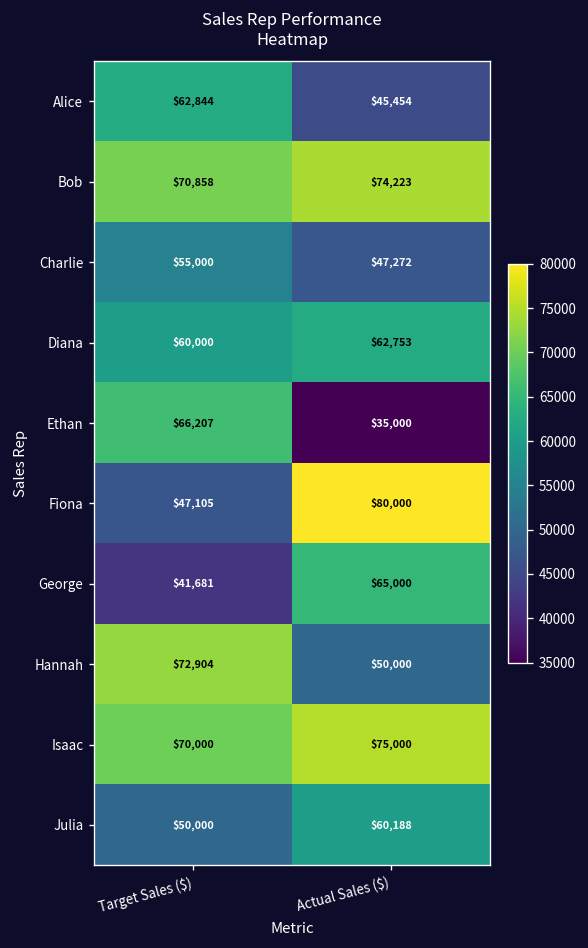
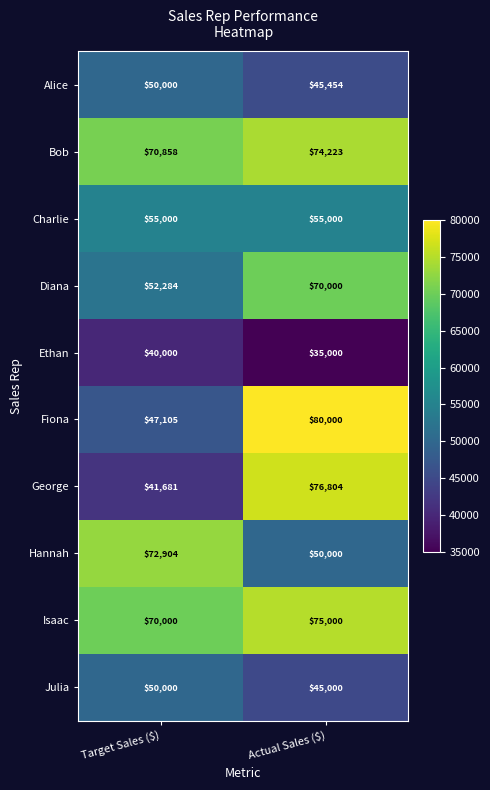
  {
    "Alice": {
-     "Target Sales ($)": "$62,844",
+     "Target Sales ($)": "$50,000",
      "Actual Sales ($)": "$45,454"
    },
    "Bob": {
      "Target Sales ($)": "$70,858",
      "Actual Sales ($)": "$74,223"
    },
    "Charlie": {
      "Target Sales ($)": "$55,000",
-     "Actual Sales ($)": "$47,272"
+     "Actual Sales ($)": "$55,000"
    },
    "Diana": {
-     "Target Sales ($)": "$60,000",
-     "Actual Sales ($)": "$62,753"
+     "Target Sales ($)": "$52,284",
+     "Actual Sales ($)": "$70,000"
    },
    "Ethan": {
-     "Target Sales ($)": "$66,207",
+     "Target Sales ($)": "$40,000",
      "Actual Sales ($)": "$35,000"
    },
    "Fiona": {
      "Target Sales ($)": "$47,105",
      "Actual Sales ($)": "$80,000"
    },
    "George": {
      "Target Sales ($)": "$41,681",
-     "Actual Sales ($)": "$65,000"
+     "Actual Sales ($)": "$76,804"
    },
    "Hannah": {
      "Target Sales ($)": "$72,904",
      "Actual Sales ($)": "$50,000"
    },
    "Isaac": {
      "Target Sales ($)": "$70,000",
      "Actual Sales ($)": "$75,000"
    },
    "Julia": {
      "Target Sales ($)": "$50,000",
-     "Actual Sales ($)": "$60,188"
+     "Actual Sales ($)": "$45,000"
    }
  }
